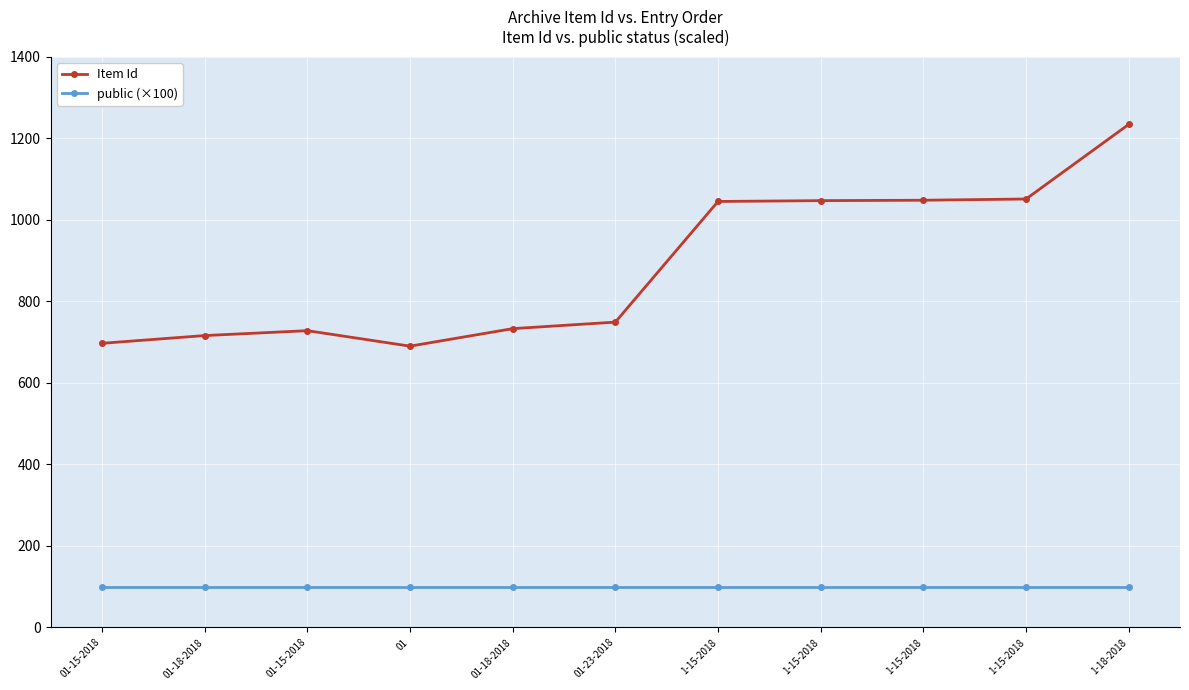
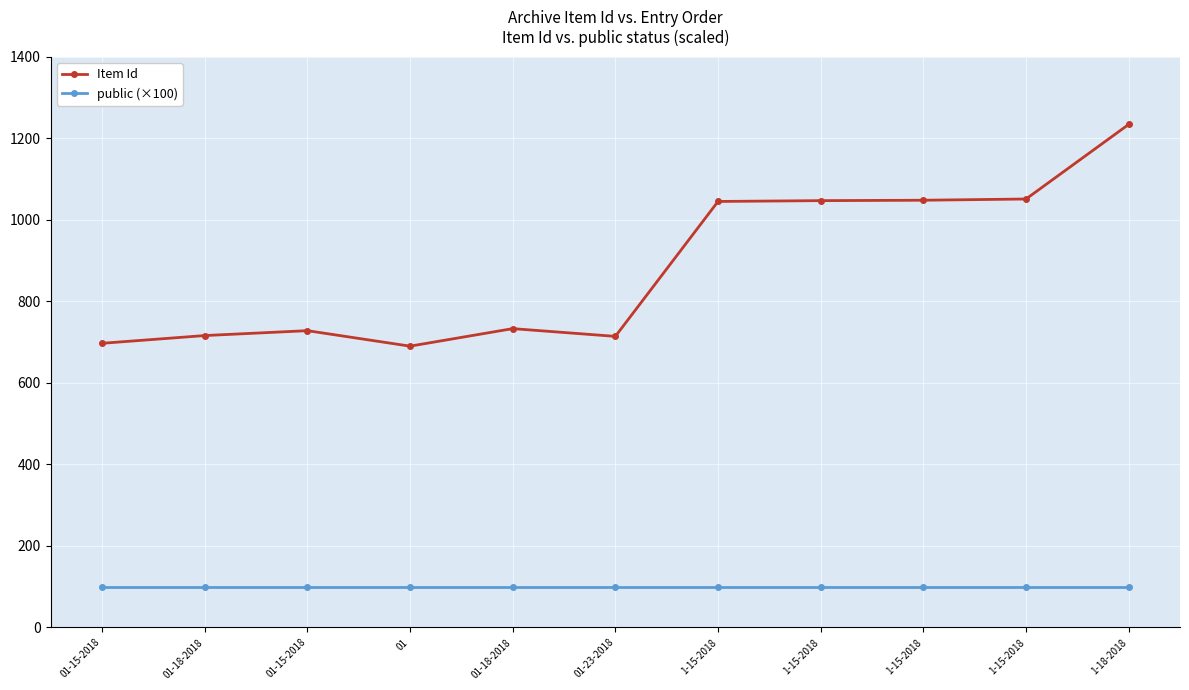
  {
    "Item Id": {
      "01": 690,
-     "01-23-2018": 750,
+     "01-23-2018": 710,
      "1-18-2018": 1230
    },
    "public (×100)": {
      "01": 100,
      "01-23-2018": 100,
      "1-18-2018": 100
    }
  }
